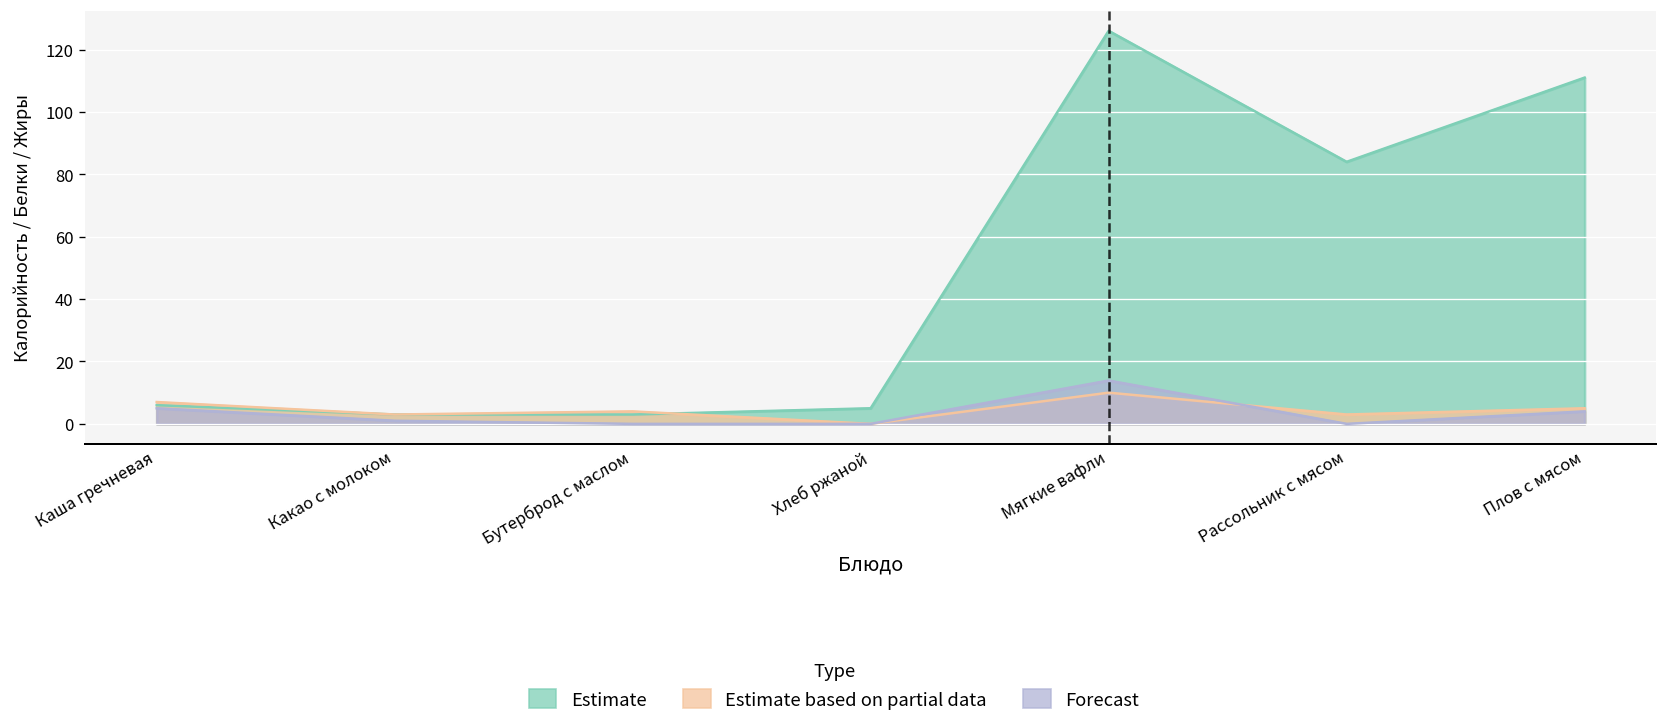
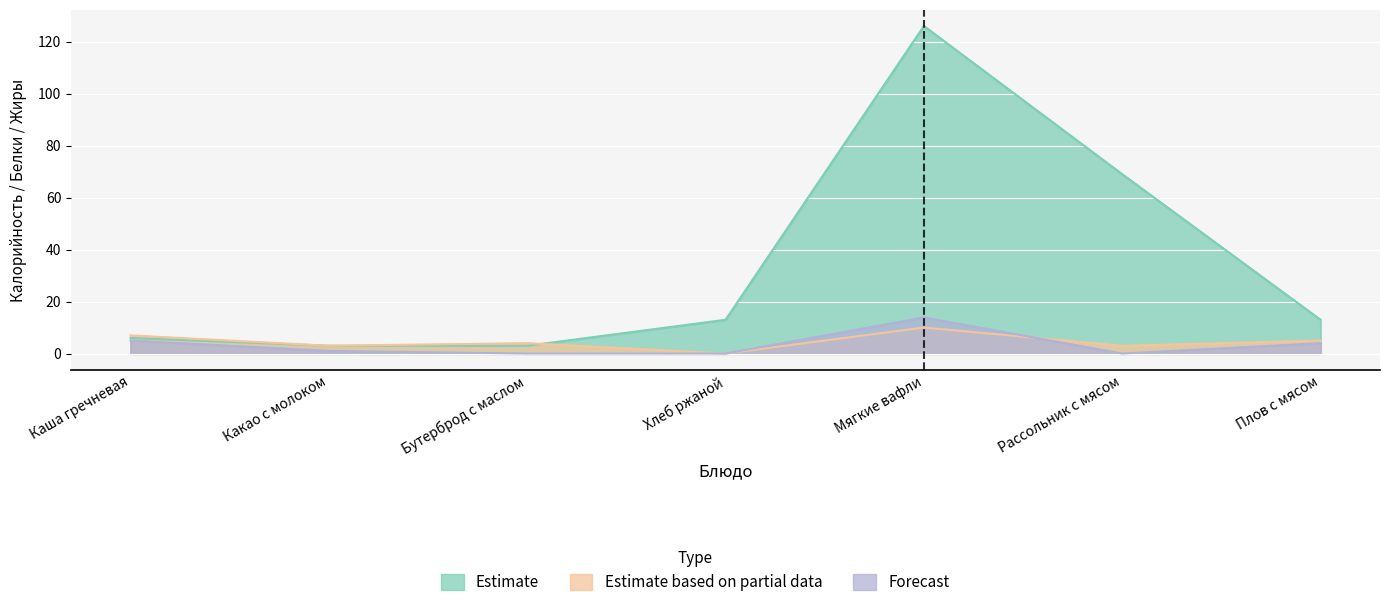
  {
    "Estimate": {
      "Каша гречневая": 6,
      "Бутерброд с маслом": 3,
-     "Хлеб ржаной": 5,
+     "Хлеб ржаной": 13,
      "Мягкие вафли": 126,
-     "Рассольник с мясом": 84,
-     "Плов с мясом": 111
+     "Рассольник с мясом": 69,
+     "Плов с мясом": 13
    },
    "Estimate based on partial data": {
      "Каша гречневая": 7,
      "Бутерброд с маслом": 4,
      "Мягкие вафли": 10,
      "Рассольник с мясом": 3,
      "Плов с мясом": 5
    },
    "Forecast": {
      "Каша гречневая": 5,
      "Какао с молоком": 1,
      "Бутерброд с маслом": 0,
      "Мягкие вафли": 14,
      "Рассольник с мясом": 0,
      "Плов с мясом": 4
    }
  }
